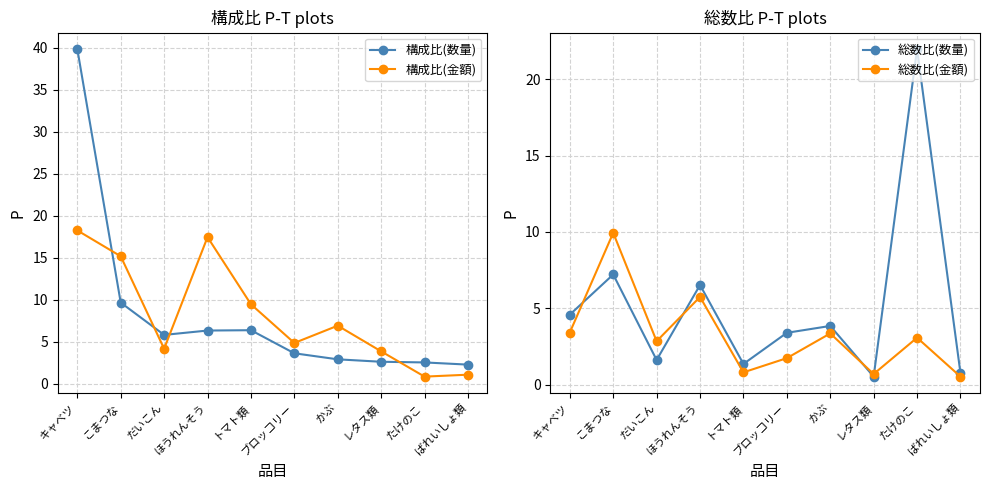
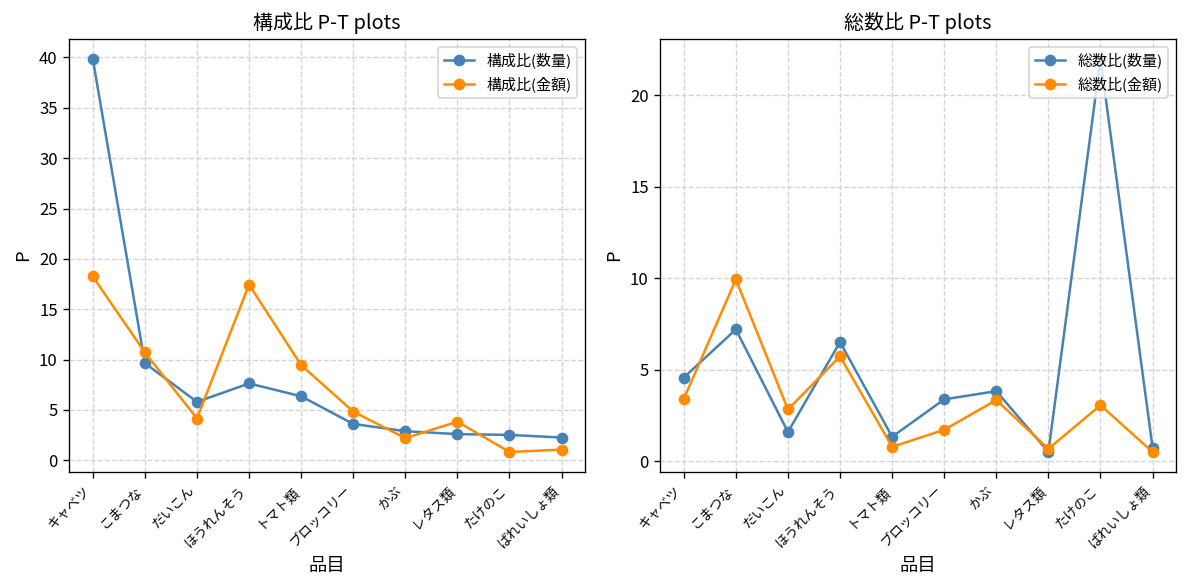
  {
    "構成比 P-T plots": {
      "構成比(数量)": {
        "キャベツ": 40,
        "こまつな": 10,
        "だいこん": 6,
-       "ほうれんそう": 6,
+       "ほうれんそう": 8,
        "トマト類": 6,
        "ブロッコリー": 4,
        "かぶ": 3,
        "レタス類": 3,
        "たけのこ": 3,
        "ばれいしょ類": 2
      },
      "構成比(金額)": {
        "キャベツ": 18,
-       "こまつな": 15,
+       "こまつな": 11,
        "だいこん": 4,
        "ほうれんそう": 17,
        "トマト類": 9,
        "ブロッコリー": 5,
-       "かぶ": 7,
+       "かぶ": 2,
        "レタス類": 4,
        "たけのこ": 1,
        "ばれいしょ類": 1
      }
    },
    "総数比 P-T plots": {
      "総数比(数量)": {
        "キャベツ": 4.6,
        "こまつな": 7.2,
        "だいこん": 1.6,
        "ほうれんそう": 6.5,
        "トマト類": 1.4,
        "ブロッコリー": 3.4,
        "かぶ": 3.8,
        "レタス類": 0.5,
        "ばれいしょ類": 0.8
      },
      "総数比(金額)": {
        "キャベツ": 3.4,
        "こまつな": 9.9,
        "だいこん": 2.8,
        "ほうれんそう": 5.7,
        "トマト類": 0.8,
        "ブロッコリー": 1.7,
        "かぶ": 3.4,
        "レタス類": 0.7,
        "たけのこ": 3.1,
        "ばれいしょ類": 0.5
      }
    }
  }
